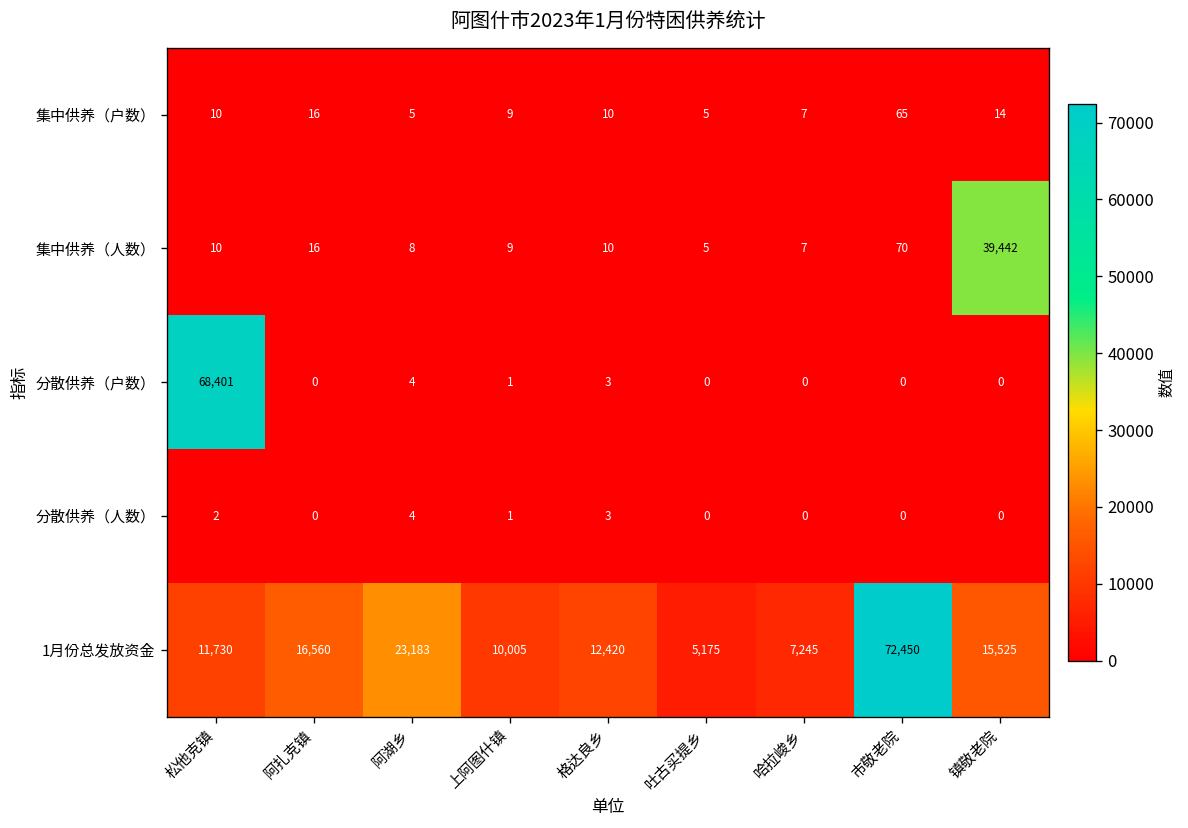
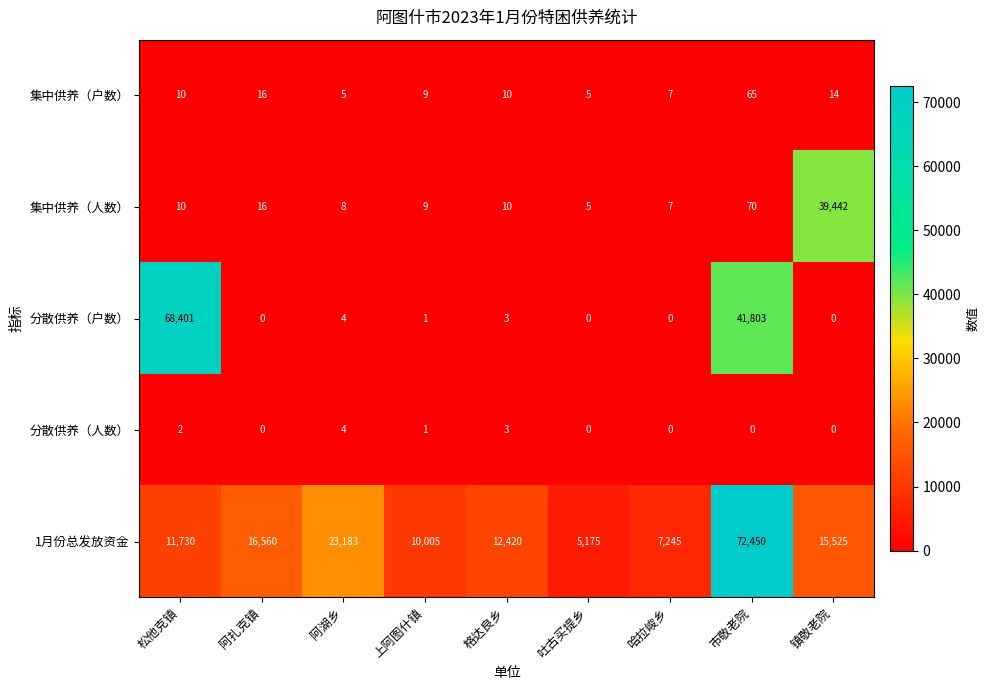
  {
    "集中供养（户数）": {
      "松他克镇": "10",
      "阿扎克镇": "16",
      "阿湖乡": "5",
      "上阿图什镇": "9",
      "格达良乡": "10",
      "吐古买提乡": "5",
      "哈拉峻乡": "7",
      "市敬老院": "65",
      "镇敬老院": "14"
    },
    "集中供养（人数）": {
      "松他克镇": "10",
      "阿扎克镇": "16",
      "阿湖乡": "8",
      "上阿图什镇": "9",
      "格达良乡": "10",
      "吐古买提乡": "5",
      "哈拉峻乡": "7",
      "市敬老院": "70",
      "镇敬老院": "39,442"
    },
    "分散供养（户数）": {
      "松他克镇": "68,401",
      "阿扎克镇": "0",
      "阿湖乡": "4",
      "上阿图什镇": "1",
      "格达良乡": "3",
      "吐古买提乡": "0",
      "哈拉峻乡": "0",
-     "市敬老院": "0",
+     "市敬老院": "41,803",
      "镇敬老院": "0"
    },
    "分散供养（人数）": {
      "松他克镇": "2",
      "阿扎克镇": "0",
      "阿湖乡": "4",
      "上阿图什镇": "1",
      "格达良乡": "3",
      "吐古买提乡": "0",
      "哈拉峻乡": "0",
      "市敬老院": "0",
      "镇敬老院": "0"
    },
    "1月份总发放资金": {
      "松他克镇": "11,730",
      "阿扎克镇": "16,560",
      "阿湖乡": "23,183",
      "上阿图什镇": "10,005",
      "格达良乡": "12,420",
      "吐古买提乡": "5,175",
      "哈拉峻乡": "7,245",
      "市敬老院": "72,450",
      "镇敬老院": "15,525"
    }
  }
